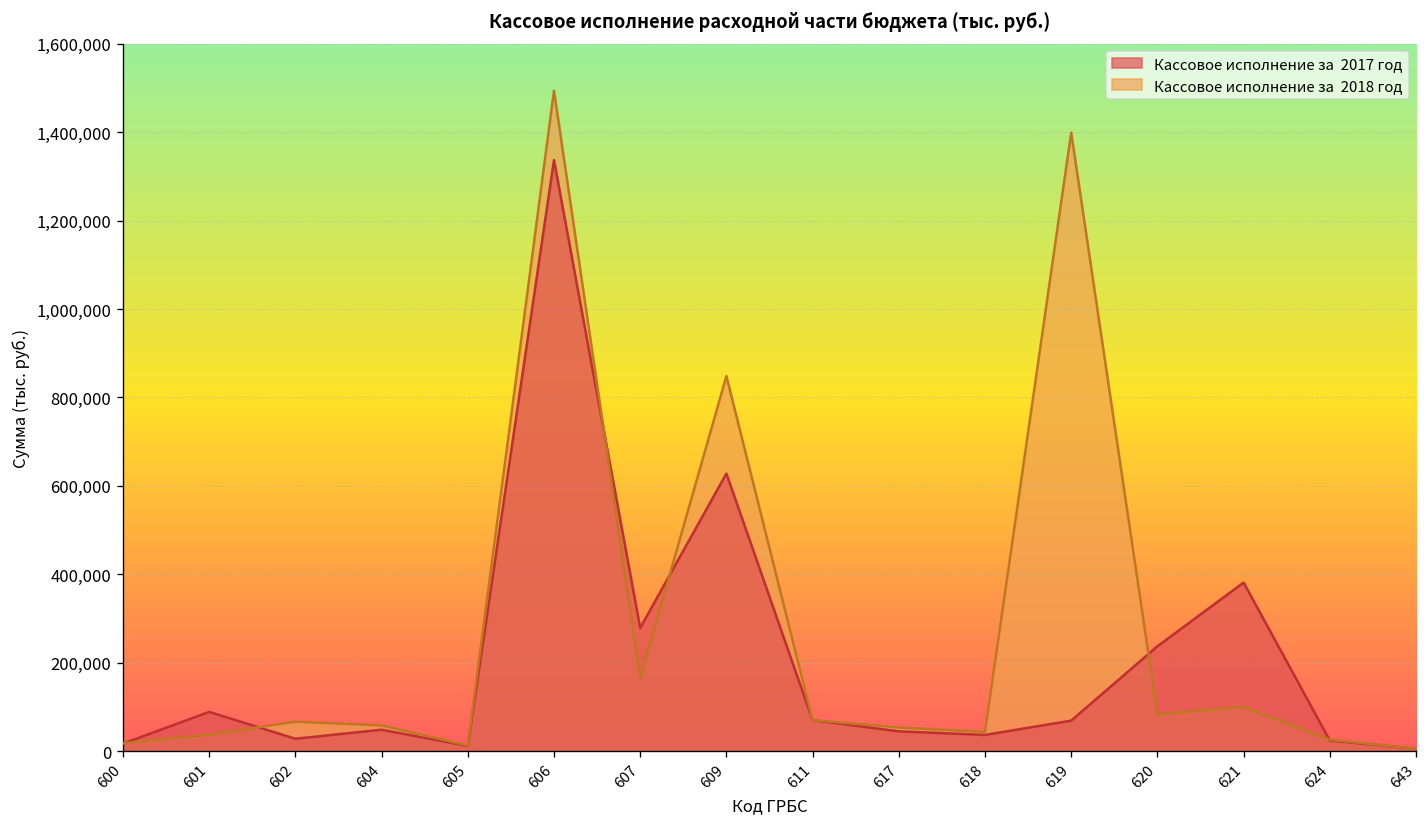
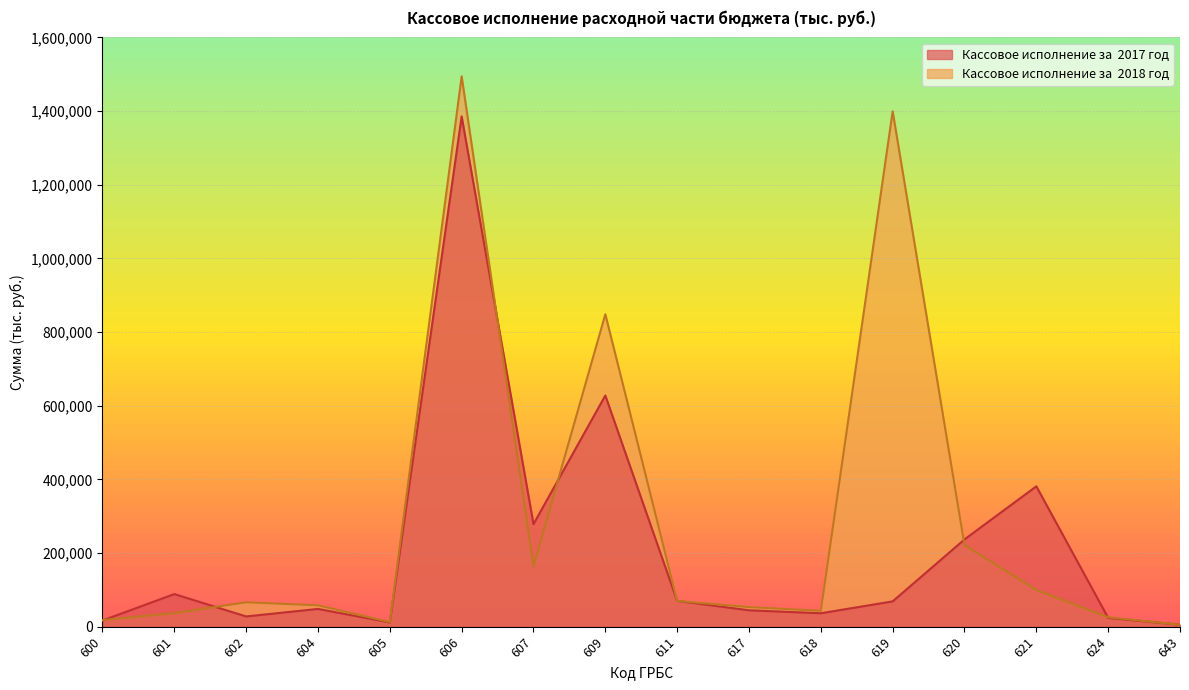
  {
    "Кассовое исполнение за 2017 год": {
      "601": "90,000",
      "602": "30,000",
      "604": "50,000",
-     "606": "1,340,000",
+     "606": "1,390,000",
      "607": "280,000",
      "609": "630,000",
      "617": "40,000",
      "619": "70,000",
      "620": "240,000",
      "621": "380,000"
    },
    "Кассовое исполнение за 2018 год": {
      "601": "40,000",
      "602": "70,000",
      "604": "60,000",
      "606": "1,490,000",
      "607": "160,000",
      "609": "850,000",
      "617": "50,000",
      "619": "1,400,000",
-     "620": "80,000",
+     "620": "220,000",
      "621": "100,000"
    }
  }
